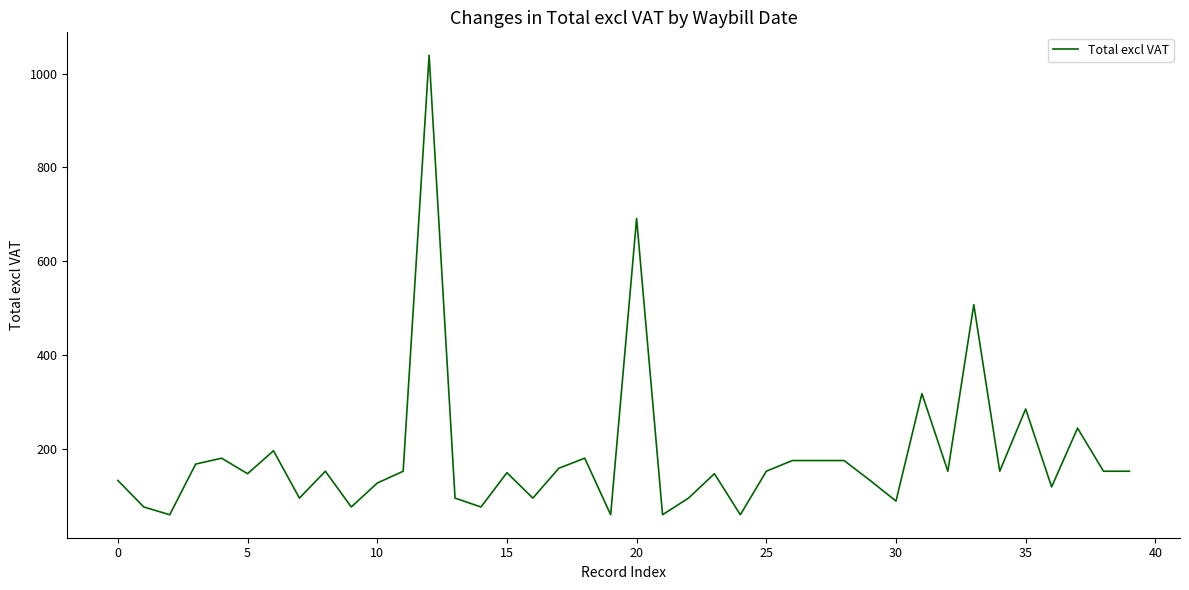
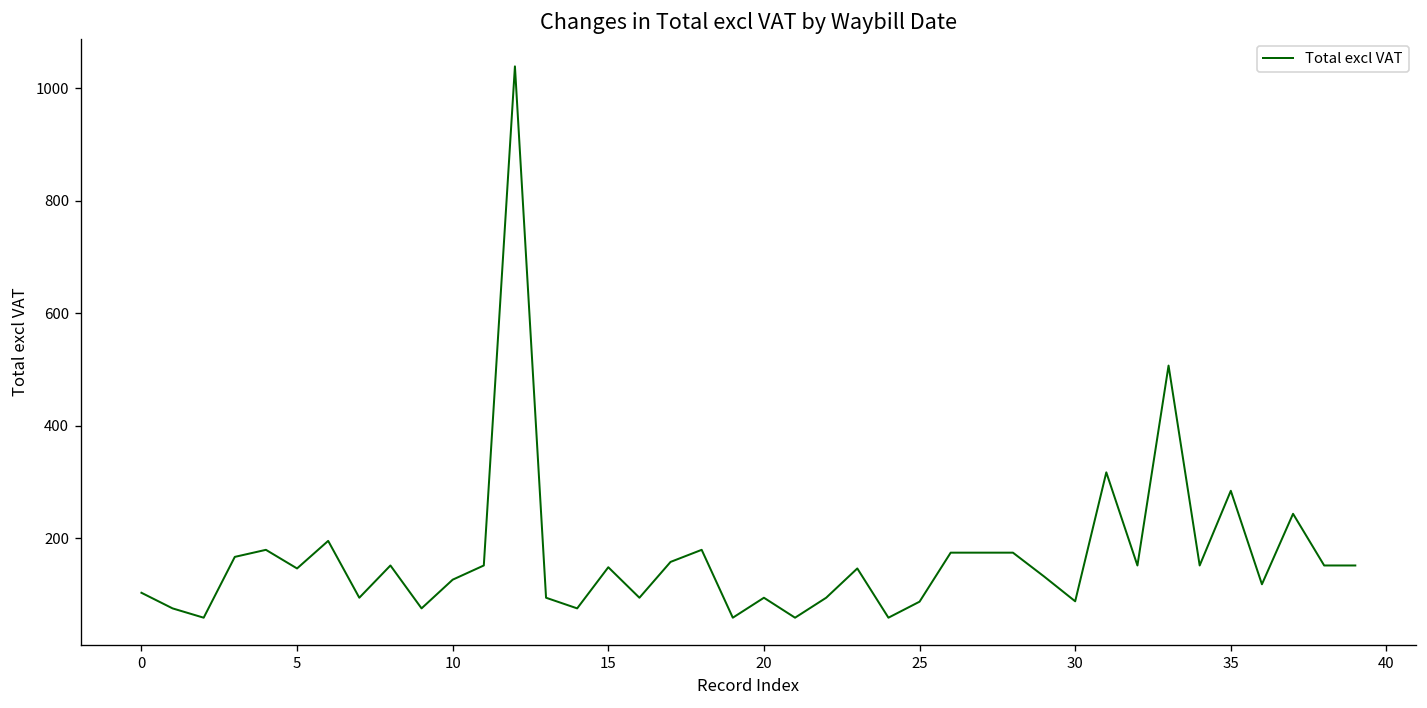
  {
-   "0": 130,
+   "0": 100,
    "5": 150,
    "10": 130,
    "15": 150,
-   "20": 690,
-   "25": 150,
+   "20": 90,
+   "25": 90,
    "30": 90,
    "35": 280
  }
